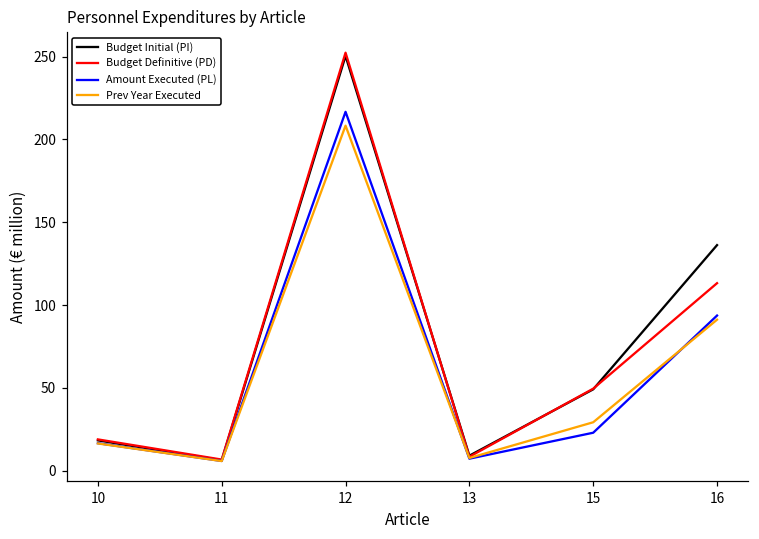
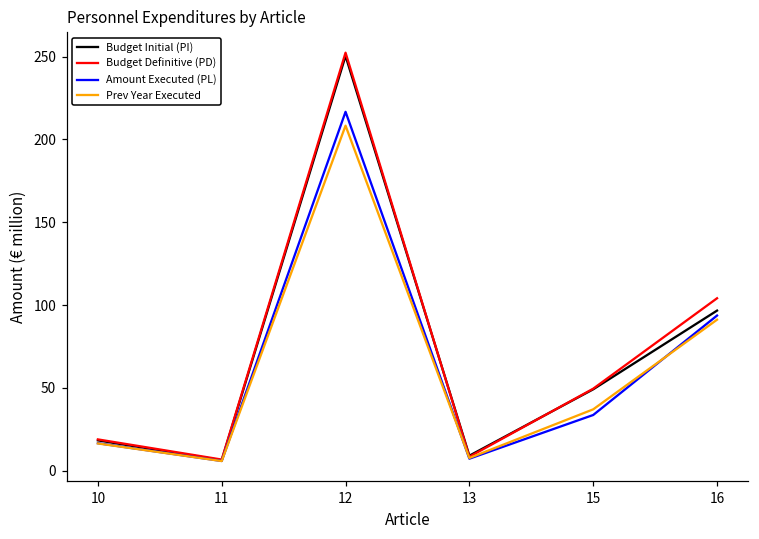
  {
    "Budget Initial (PI)": {
      "12": 250,
-     "16": 136
+     "16": 97
    },
    "Budget Definitive (PD)": {
      "12": 252,
-     "16": 113
+     "16": 104
    },
    "Amount Executed (PL)": {
      "12": 217,
-     "15": 23,
+     "15": 34,
      "16": 94
    },
    "Prev Year Executed": {
      "12": 208,
-     "15": 29,
+     "15": 37,
      "16": 91
    }
  }
